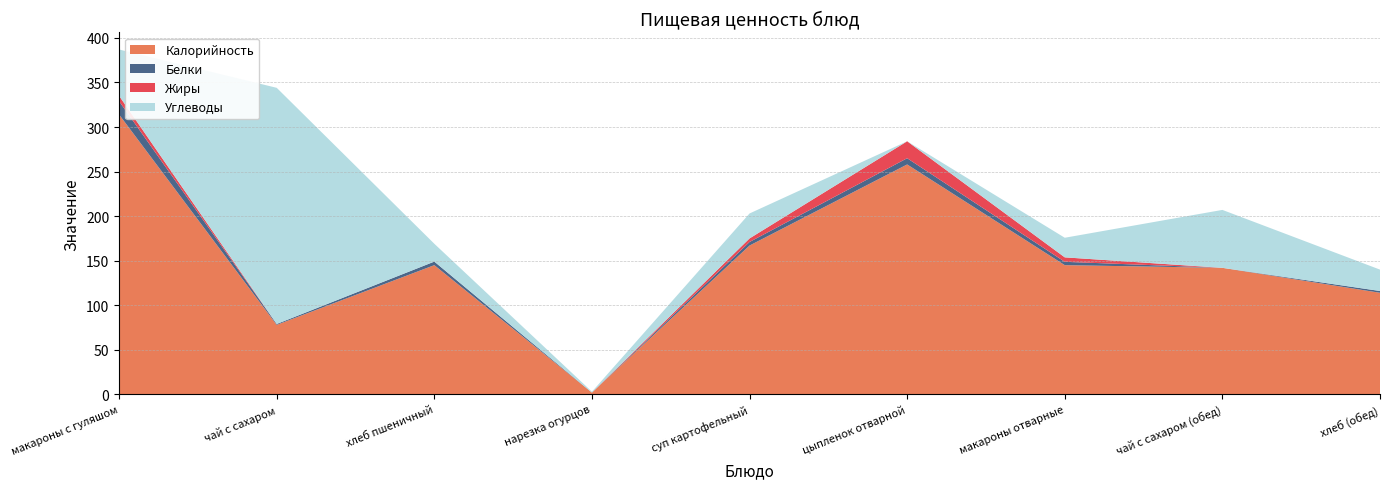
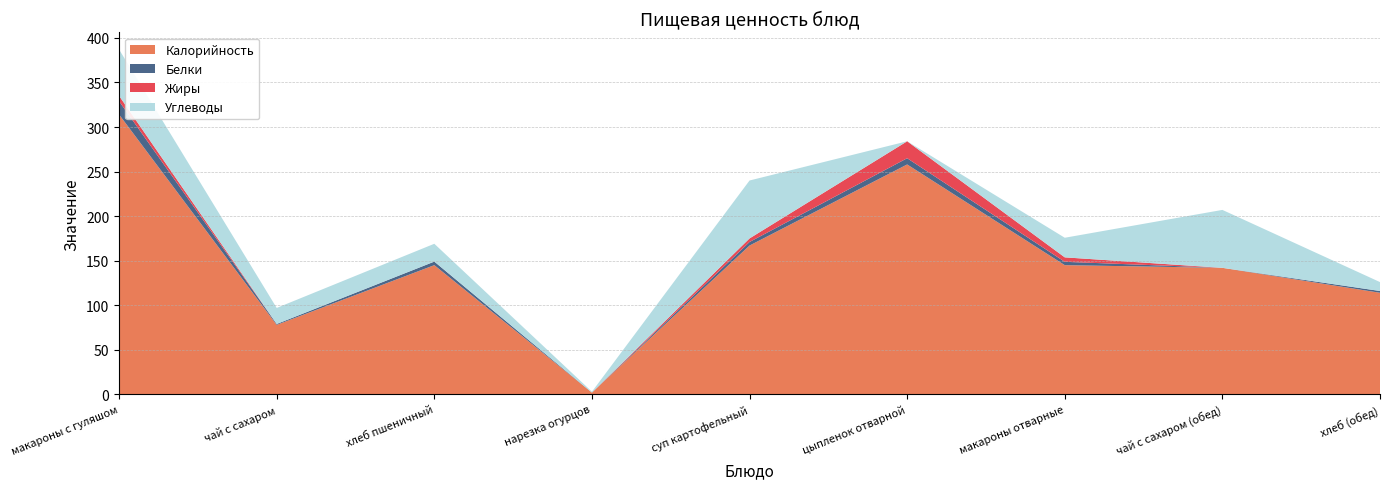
  {
    "Белки": {
      "макароны с гуляшом": 20,
      "суп картофельный": 0,
      "цыпленок отварной": 10,
      "макароны отварные": 0
    },
    "Углеводы": {
      "макароны с гуляшом": 50,
-     "чай с сахаром": 270,
+     "чай с сахаром": 20,
      "хлеб пшеничный": 20,
-     "суп картофельный": 30,
+     "суп картофельный": 70,
      "макароны отварные": 20,
      "чай с сахаром (обед)": 70,
-     "хлеб (обед)": 20
+     "хлеб (обед)": 10
    }
  }
